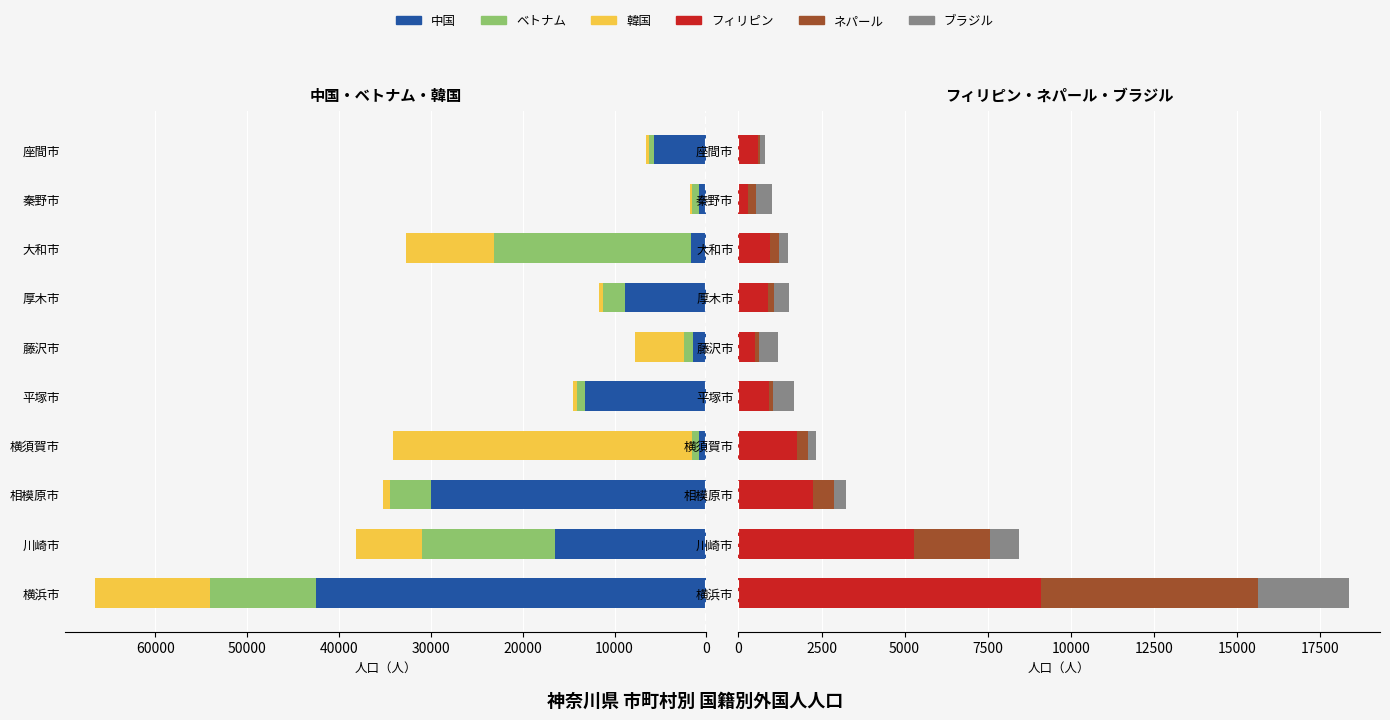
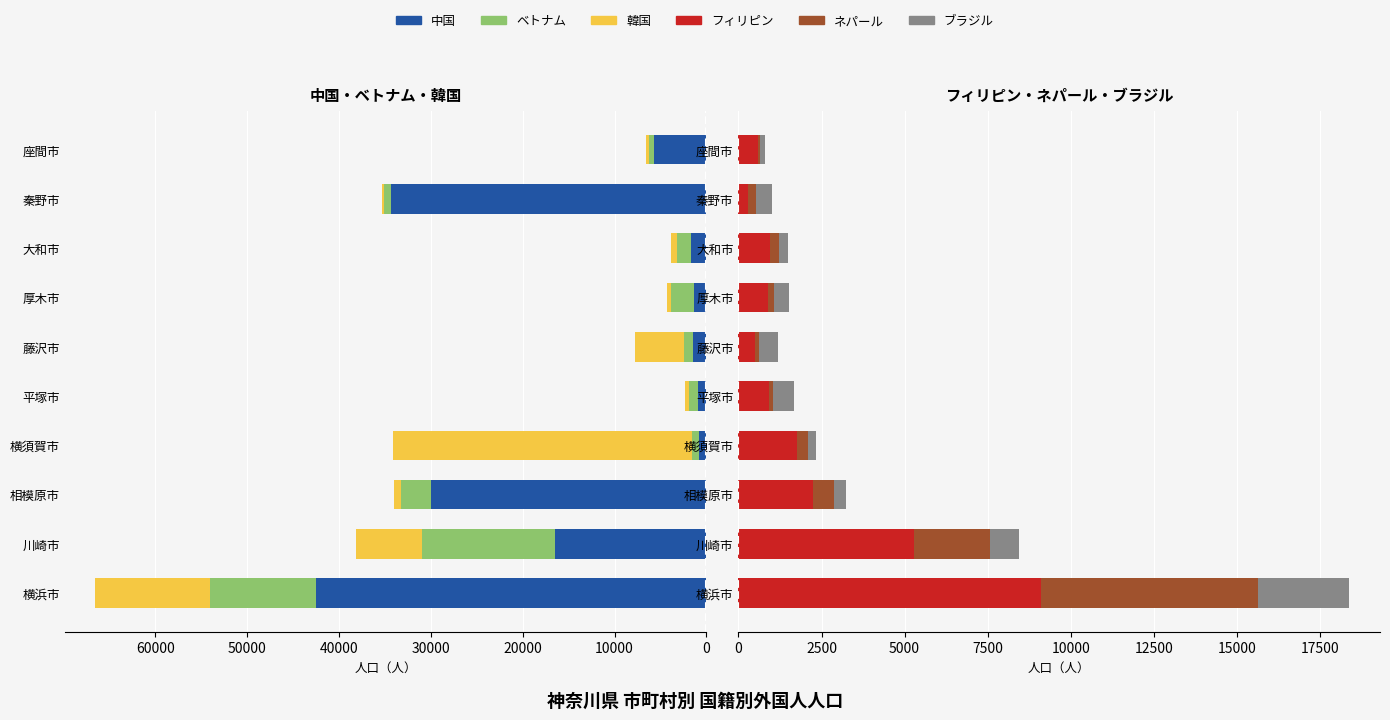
  {
    "中国・ベトナム・韓国": {
      "中国": {
        "座間市": 6000,
-       "秦野市": 1000,
+       "秦野市": 34000,
        "大和市": 2000,
-       "厚木市": 9000,
+       "厚木市": 1000,
        "藤沢市": 1000,
-       "平塚市": 13000,
+       "平塚市": 1000,
        "横須賀市": 1000,
        "相模原市": 30000,
        "川崎市": 17000,
        "横浜市": 43000
      },
      "ベトナム": {
        "座間市": 1000,
        "秦野市": 1000,
-       "大和市": 22000,
+       "大和市": 2000,
        "厚木市": 2000,
        "藤沢市": 1000,
        "平塚市": 1000,
        "横須賀市": 1000,
-       "相模原市": 5000,
+       "相模原市": 3000,
        "川崎市": 14000,
        "横浜市": 12000
      },
      "韓国": {
        "座間市": 0,
-       "大和市": 10000,
+       "大和市": 1000,
        "厚木市": 0,
        "藤沢市": 5000,
        "平塚市": 0,
        "横須賀市": 32000,
        "相模原市": 1000,
        "川崎市": 7000,
        "横浜市": 12000
      }
    }
  }
